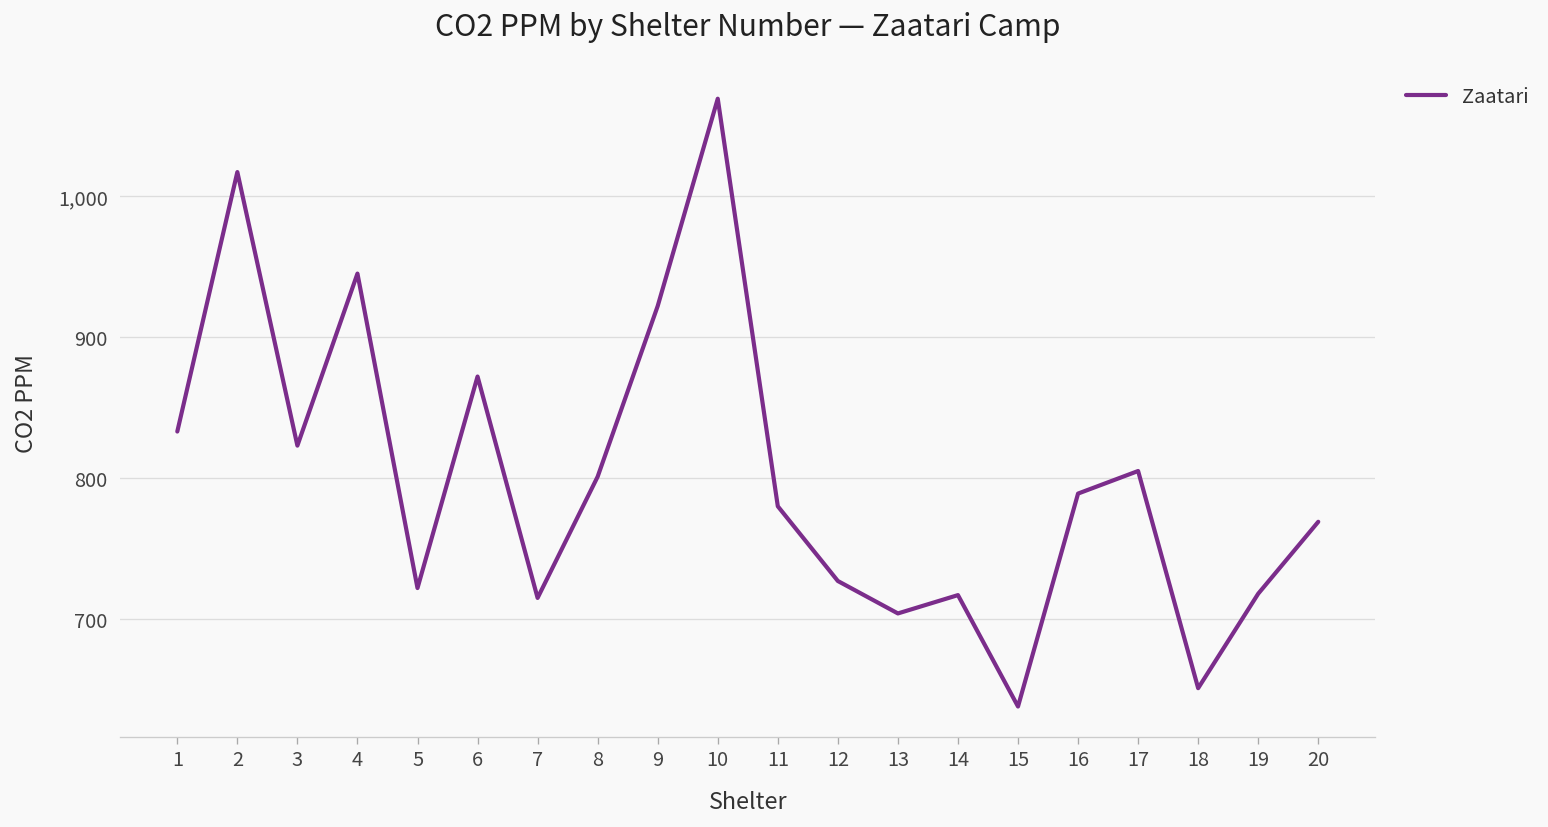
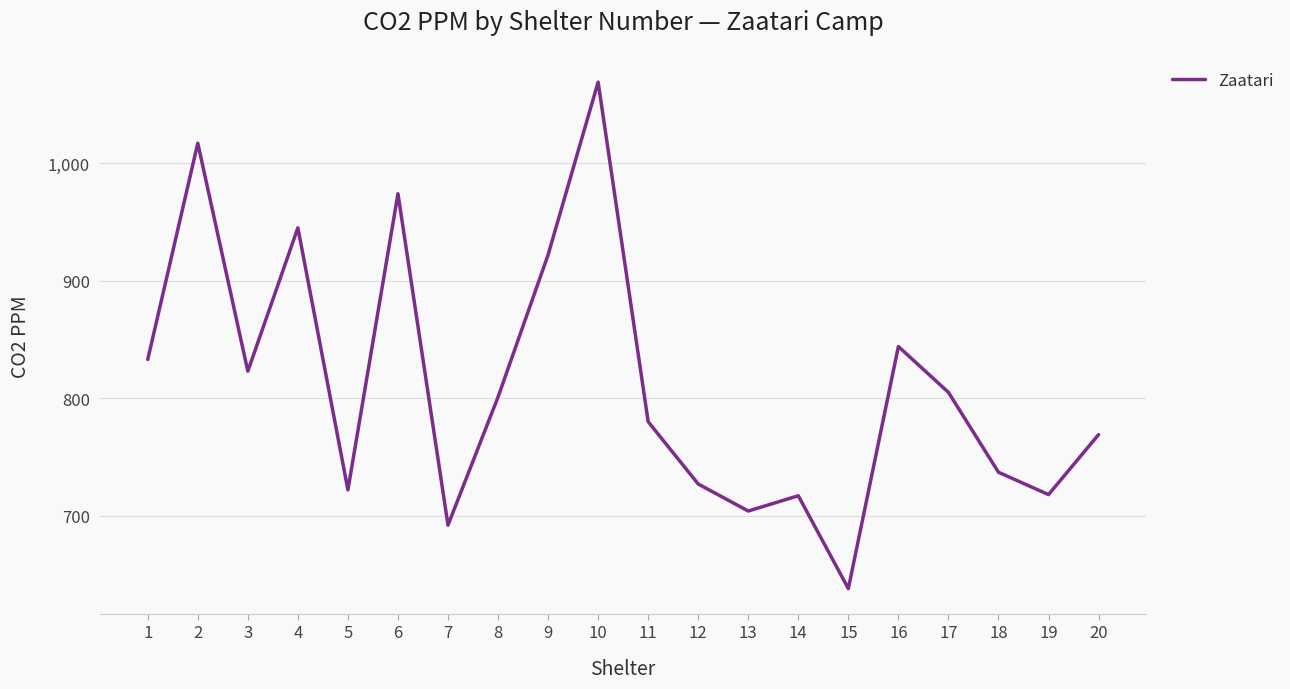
  {
    "1": "833",
    "2": "1,017",
    "3": "823",
    "4": "945",
    "5": "722",
-   "6": "872",
-   "7": "715",
+   "6": "974",
+   "7": "692",
    "8": "801",
    "9": "922",
    "10": "1,069",
    "11": "780",
    "12": "727",
    "13": "704",
    "14": "717",
    "15": "638",
-   "16": "789",
+   "16": "844",
    "17": "805",
-   "18": "651",
+   "18": "737",
    "19": "718",
    "20": "769"
  }
